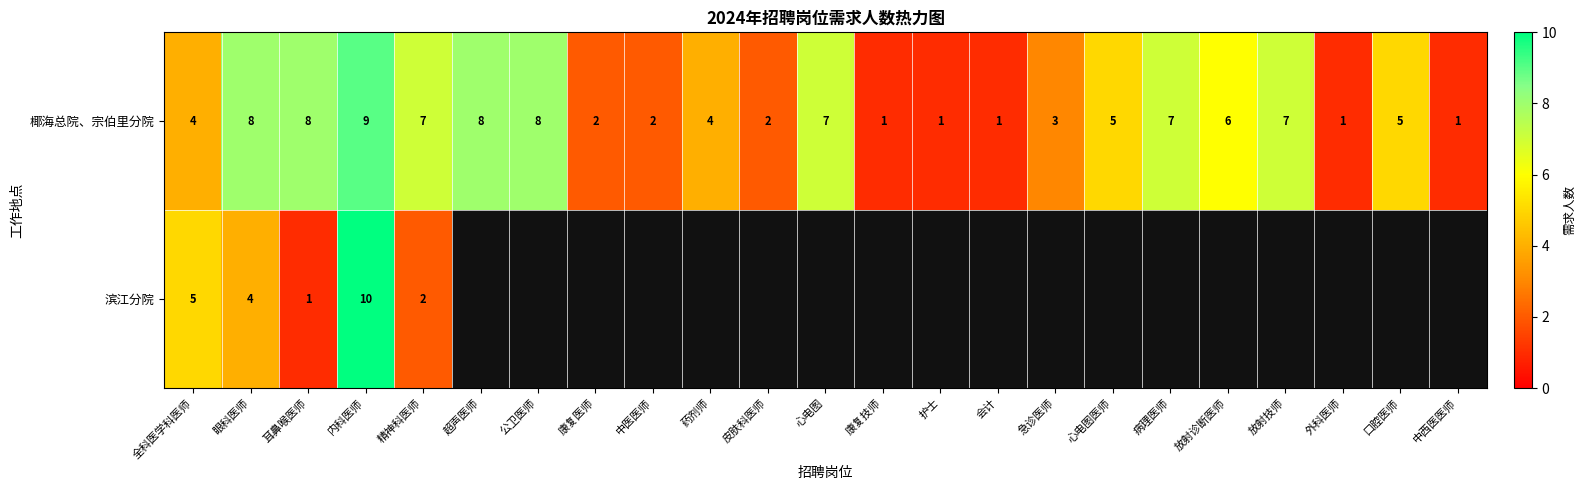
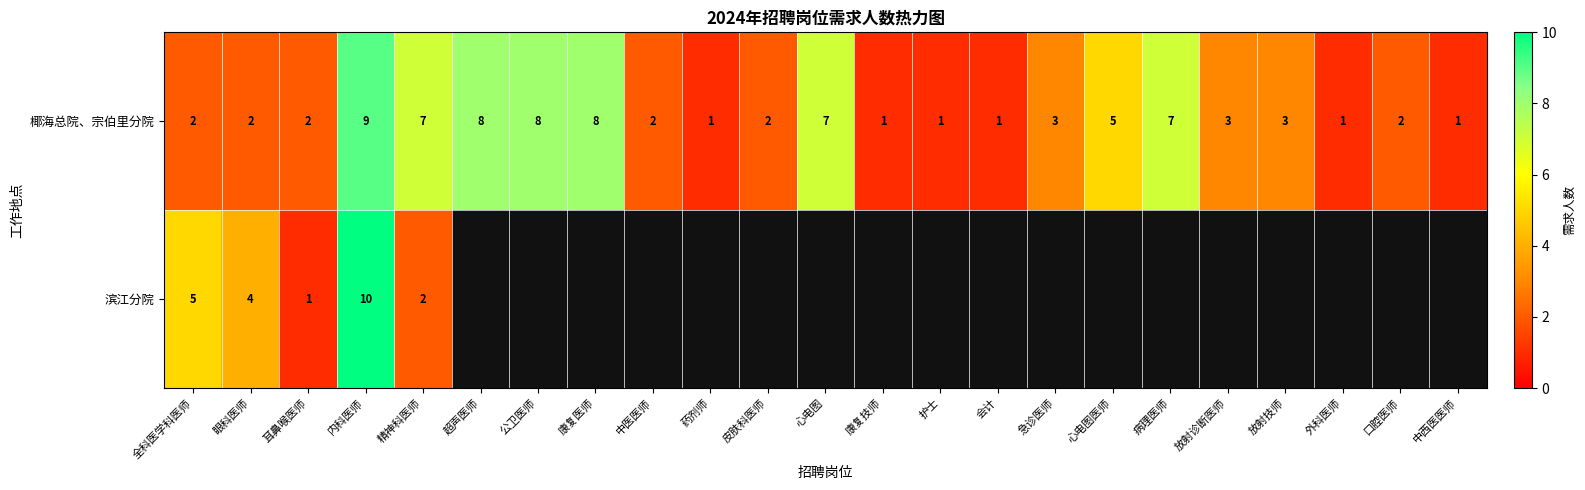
  {
    "椰海总院、宗伯里分院": {
-     "全科医学科医师": 4,
-     "眼科医师": 8,
-     "耳鼻喉医师": 8,
+     "全科医学科医师": 2,
+     "眼科医师": 2,
+     "耳鼻喉医师": 2,
      "内科医师": 9,
      "精神科医师": 7,
      "超声医师": 8,
      "公卫医师": 8,
-     "康复医师": 2,
+     "康复医师": 8,
      "中医医师": 2,
-     "药剂师": 4,
+     "药剂师": 1,
      "皮肤科医师": 2,
      "心电图": 7,
      "康复技师": 1,
      "护士": 1,
      "会计": 1,
      "急诊医师": 3,
      "心电图医师": 5,
      "病理医师": 7,
-     "放射诊断医师": 6,
-     "放射技师": 7,
+     "放射诊断医师": 3,
+     "放射技师": 3,
      "外科医师": 1,
-     "口腔医师": 5,
+     "口腔医师": 2,
      "中西医医师": 1
    },
    "滨江分院": {
      "全科医学科医师": 5,
      "眼科医师": 4,
      "耳鼻喉医师": 1,
      "内科医师": 10,
      "精神科医师": 2
    }
  }
